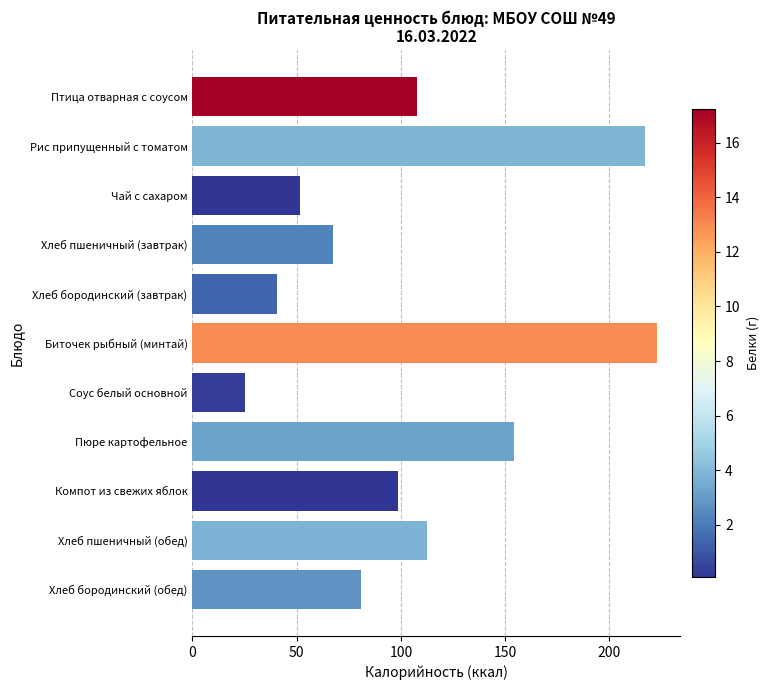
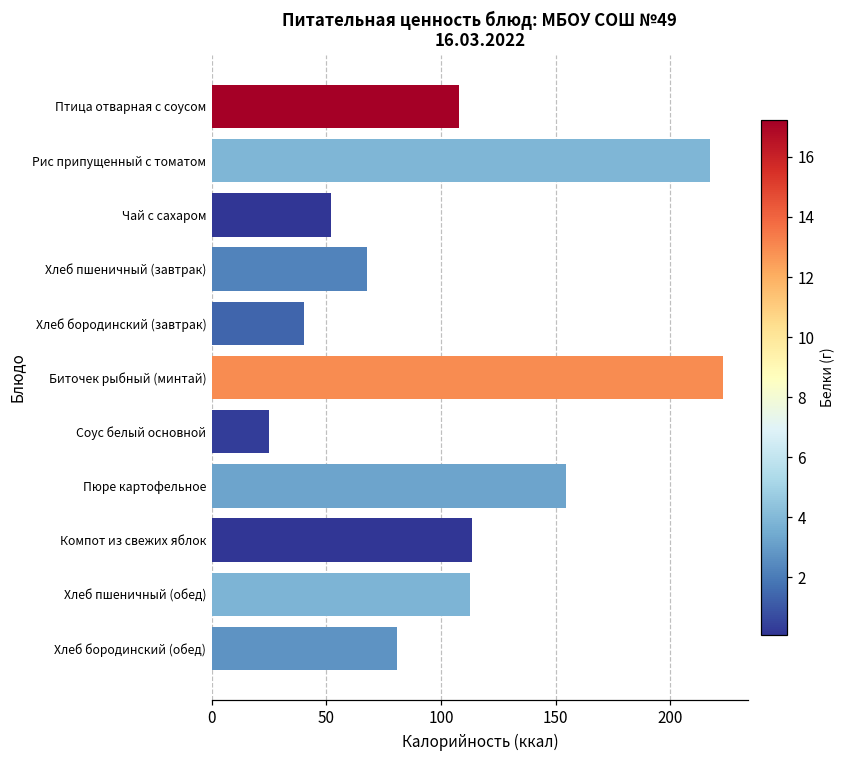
  {
    "Птица отварная с соусом": 108,
    "Рис припущенный с томатом": 217,
    "Чай с сахаром": 52,
    "Хлеб пшеничный (завтрак)": 68,
    "Хлеб бородинский (завтрак)": 40,
    "Биточек рыбный (минтай)": 223,
    "Соус белый основной": 25,
    "Пюре картофельное": 154,
-   "Компот из свежих яблок": 98,
+   "Компот из свежих яблок": 114,
    "Хлеб пшеничный (обед)": 113,
    "Хлеб бородинский (обед)": 81
  }
